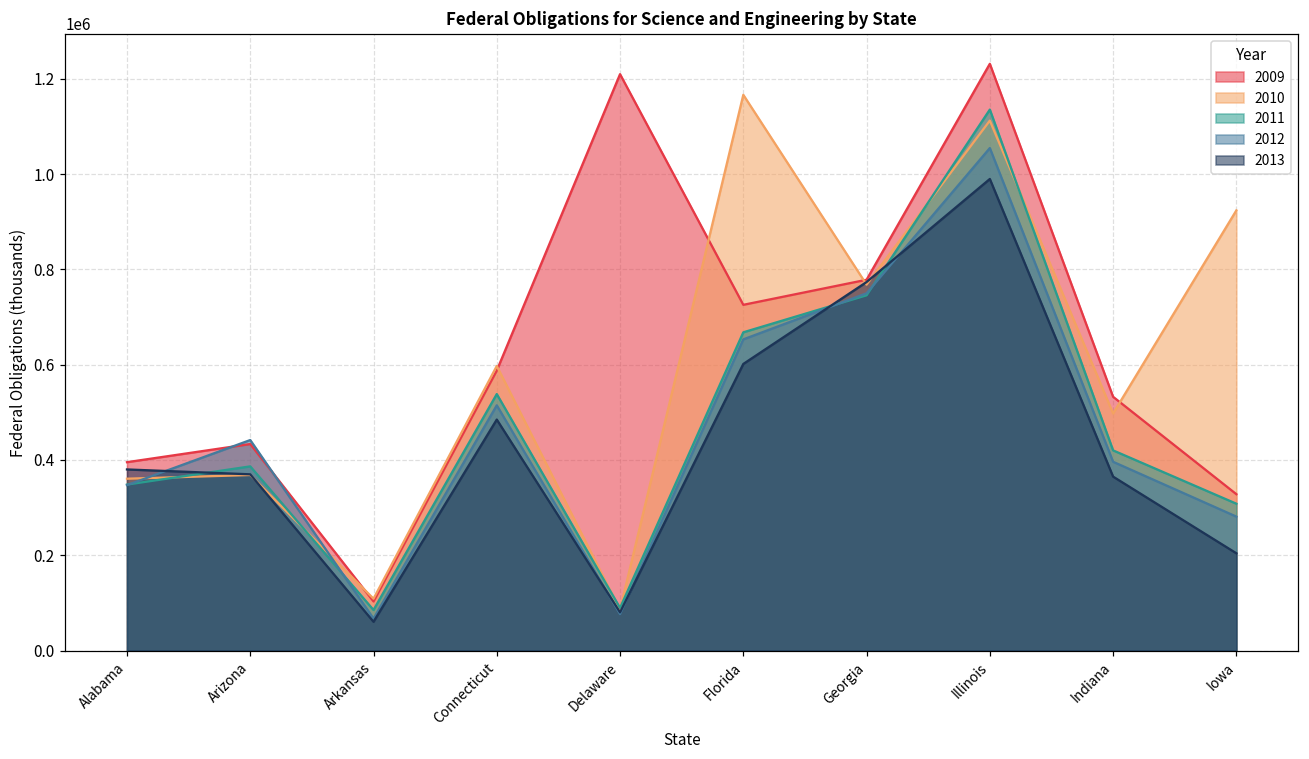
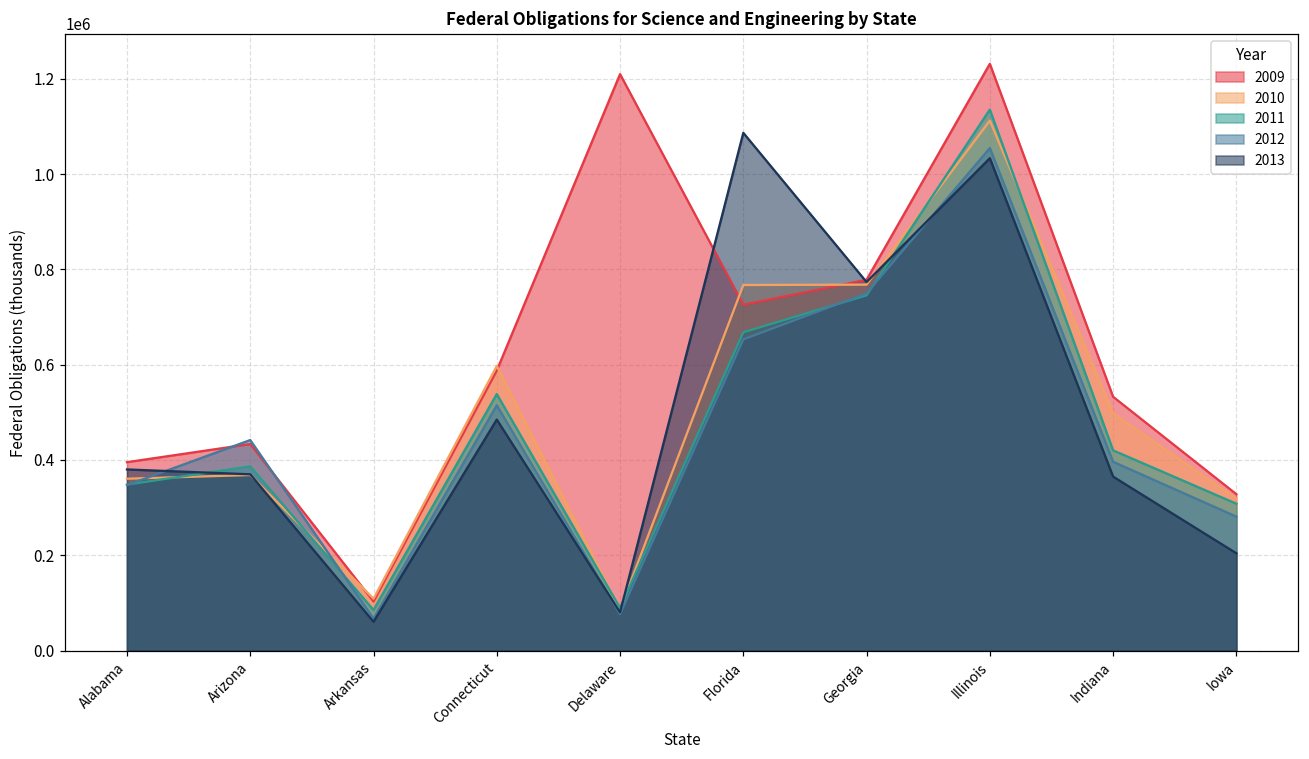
  {
    "2009": {
      "Alabama": 400000,
      "Arizona": 430000,
      "Connecticut": 590000,
      "Delaware": 1210000,
      "Florida": 730000,
      "Illinois": 1230000,
      "Indiana": 530000,
      "Iowa": 330000
    },
    "2010": {
      "Alabama": 360000,
      "Connecticut": 600000,
-     "Florida": 1170000,
+     "Florida": 770000,
      "Illinois": 1110000,
      "Indiana": 500000,
-     "Iowa": 920000
+     "Iowa": 320000
    },
    "2013": {
      "Alabama": 380000,
      "Arkansas": 60000,
      "Connecticut": 480000,
-     "Florida": 600000,
-     "Illinois": 990000,
+     "Florida": 1090000,
+     "Illinois": 1030000,
      "Indiana": 370000,
      "Iowa": 200000
    }
  }
